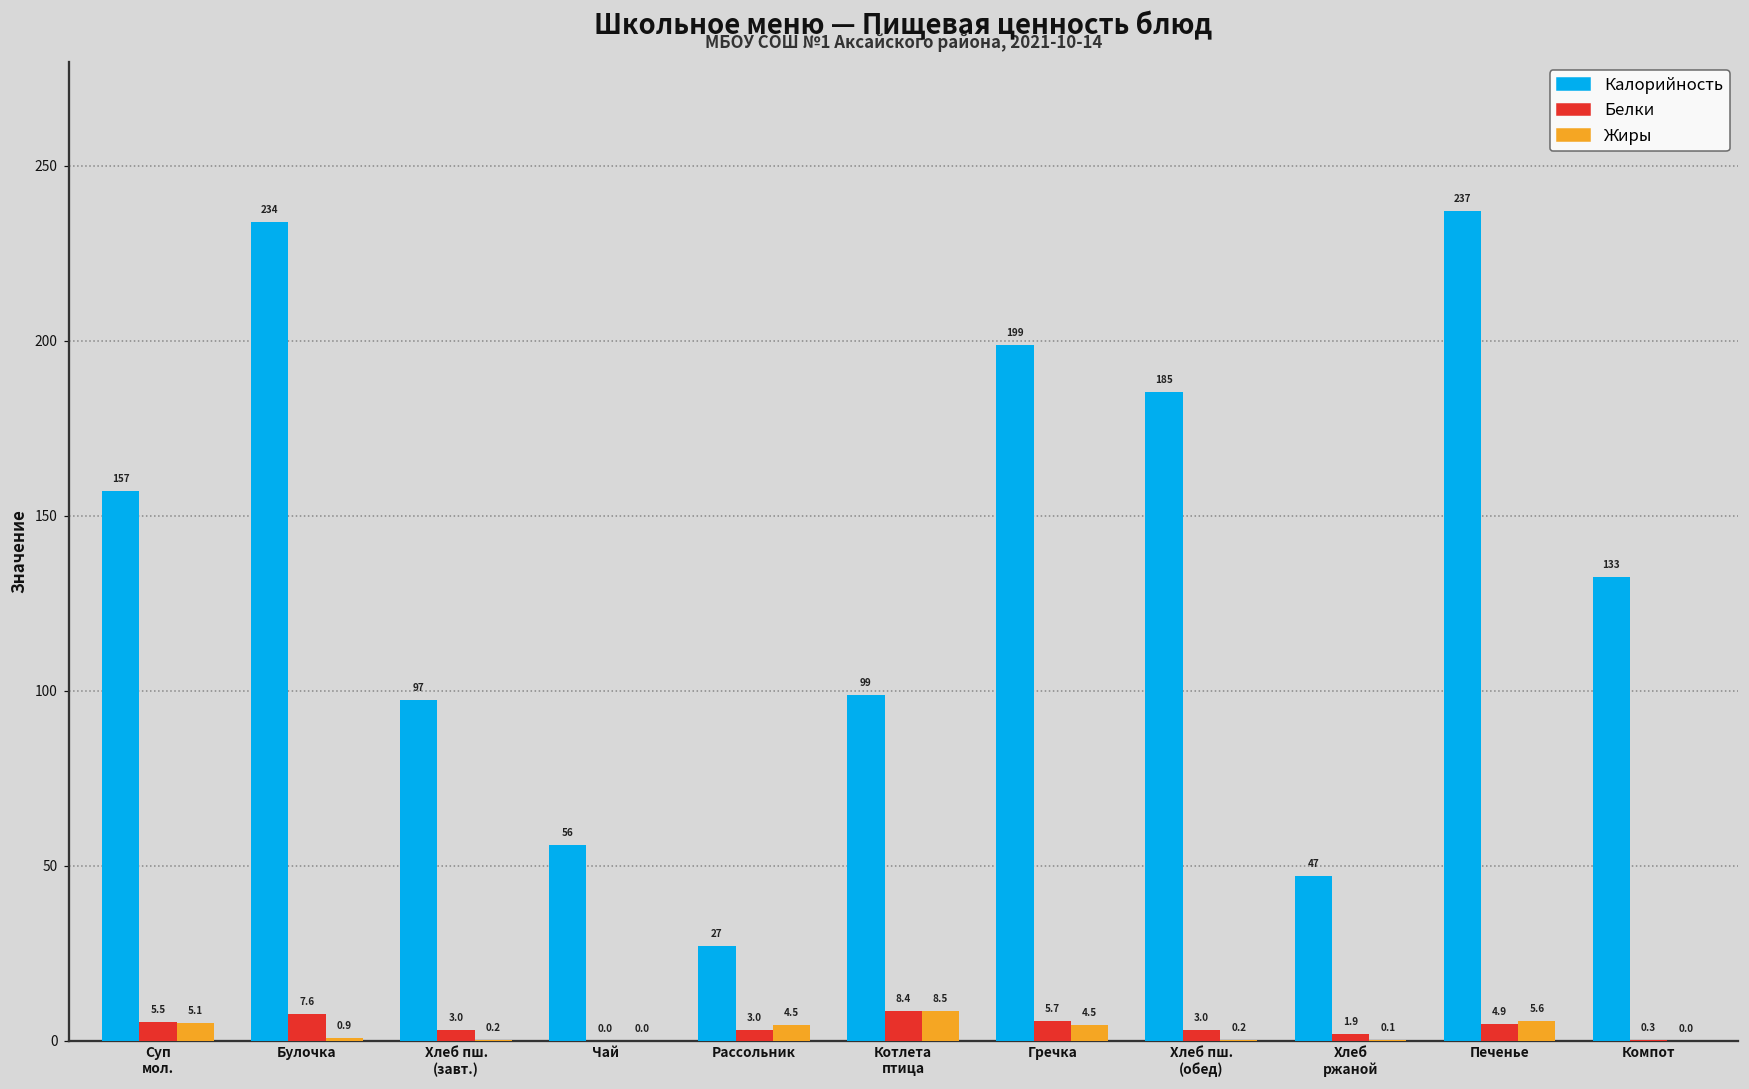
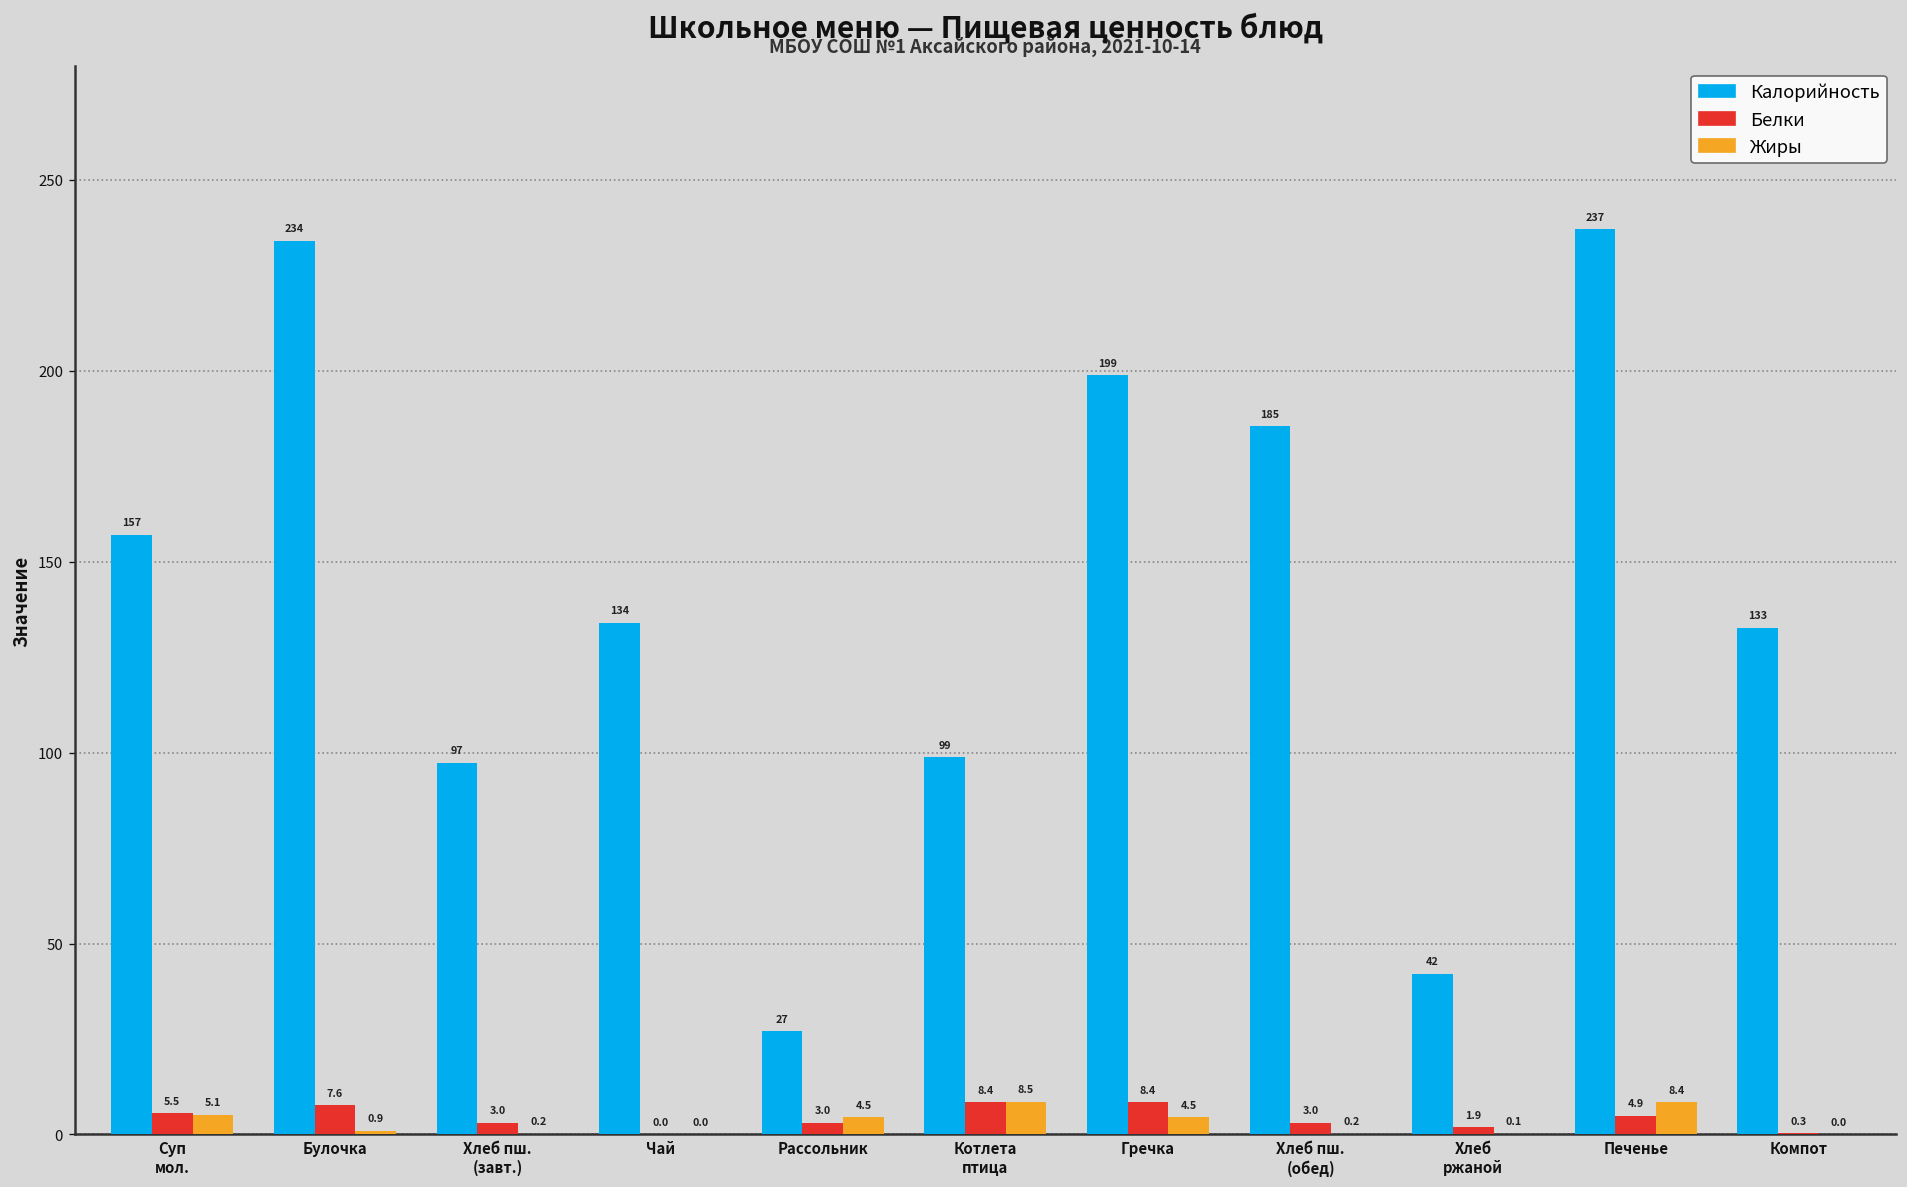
  {
    "Калорийность": {
      "Суп мол.": 157,
      "Булочка": 234,
      "Хлеб пш. (завт.)": 97,
-     "Чай": 56,
+     "Чай": 134,
      "Рассольник": 27,
      "Котлета птица": 99,
      "Гречка": 199,
      "Хлеб пш. (обед)": 185,
-     "Хлеб ржаной": 47,
+     "Хлеб ржаной": 42,
      "Печенье": 237,
      "Компот": 133
    },
    "Белки": {
      "Суп мол.": 5.5,
      "Булочка": 7.6,
      "Хлеб пш. (завт.)": 3.0,
      "Чай": 0.0,
      "Рассольник": 3.0,
      "Котлета птица": 8.4,
-     "Гречка": 5.7,
+     "Гречка": 8.4,
      "Хлеб пш. (обед)": 3.0,
      "Хлеб ржаной": 1.9,
      "Печенье": 4.9,
      "Компот": 0.3
    },
    "Жиры": {
      "Суп мол.": 5.1,
      "Булочка": 0.9,
      "Хлеб пш. (завт.)": 0.2,
      "Чай": 0.0,
      "Рассольник": 4.5,
      "Котлета птица": 8.5,
      "Гречка": 4.5,
      "Хлеб пш. (обед)": 0.2,
      "Хлеб ржаной": 0.1,
-     "Печенье": 5.6,
+     "Печенье": 8.4,
      "Компот": 0.0
    }
  }
